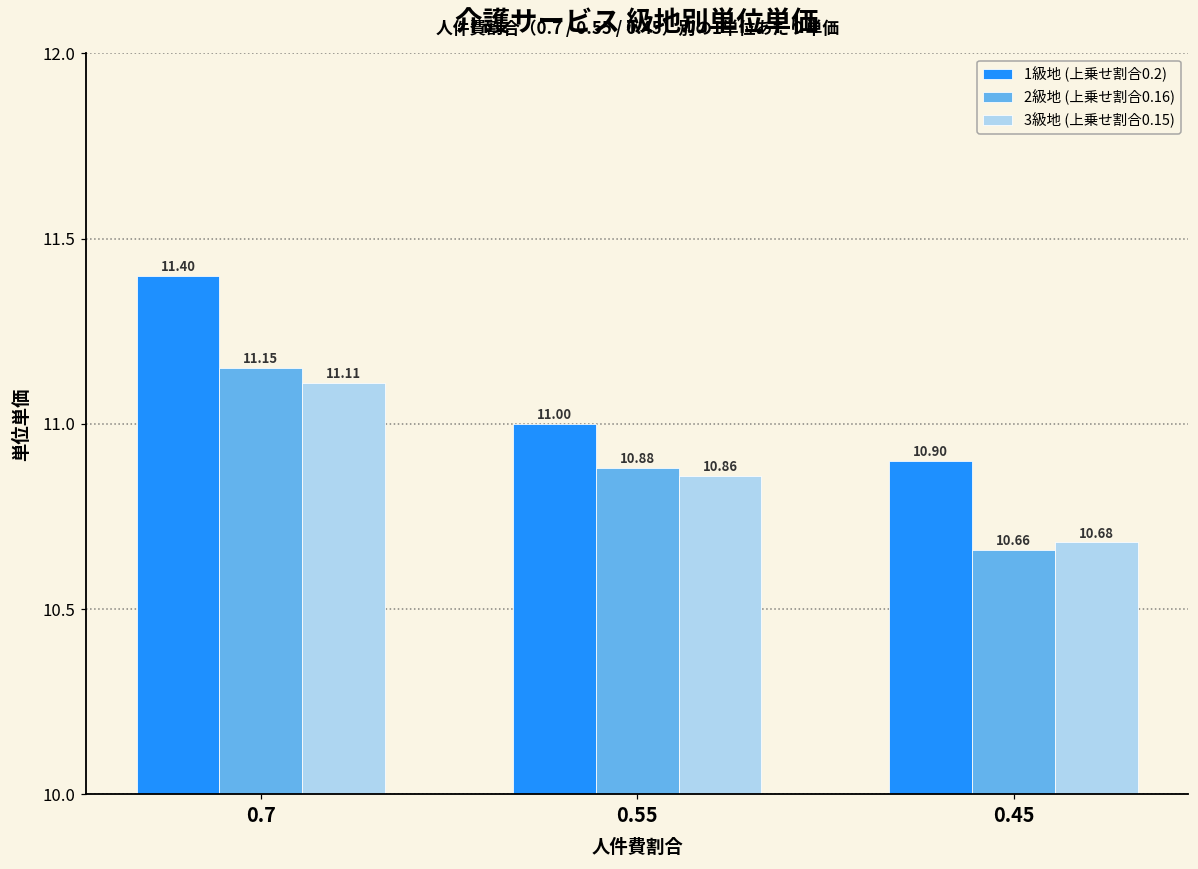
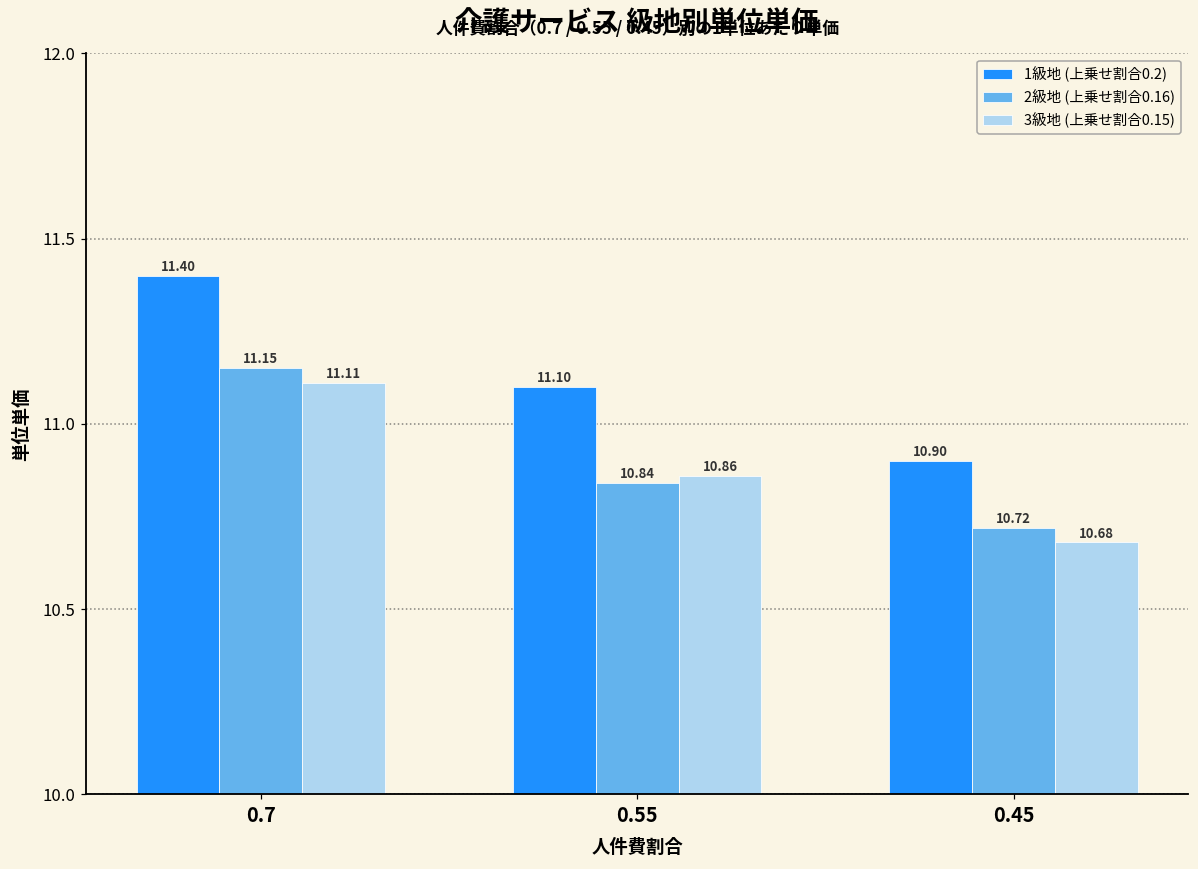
  {
    "1級地 (上乗せ割合0.2)": {
      "0.7": 11.40,
-     "0.55": 11.00,
+     "0.55": 11.10,
      "0.45": 10.90
    },
    "2級地 (上乗せ割合0.16)": {
      "0.7": 11.15,
-     "0.55": 10.88,
-     "0.45": 10.66
+     "0.55": 10.84,
+     "0.45": 10.72
    },
    "3級地 (上乗せ割合0.15)": {
      "0.7": 11.11,
      "0.55": 10.86,
      "0.45": 10.68
    }
  }
